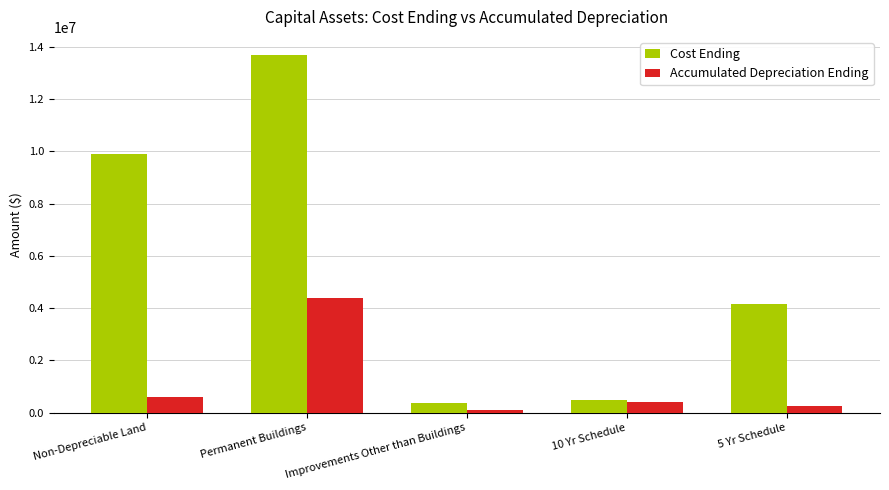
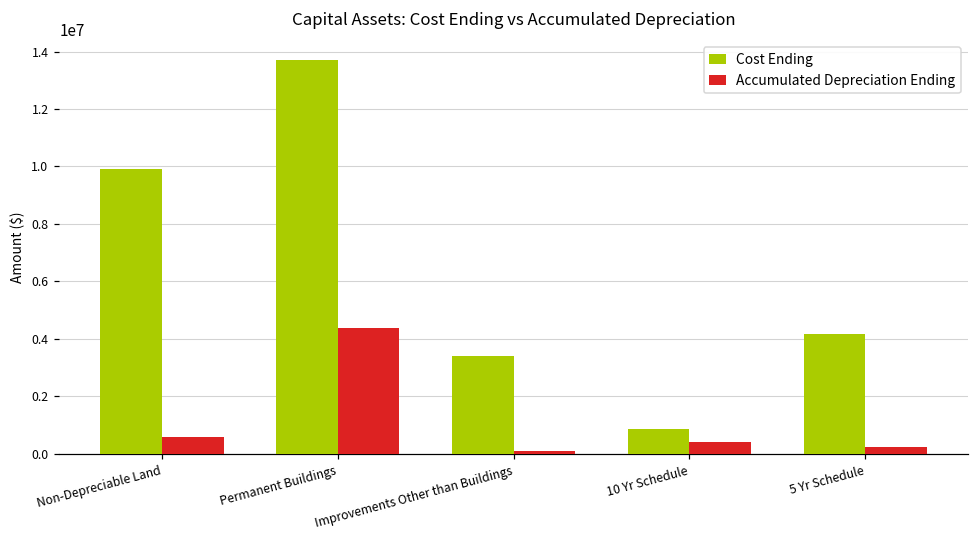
  {
    "Cost Ending": {
      "Non-Depreciable Land": 9900000,
      "Permanent Buildings": 13700000,
-     "Improvements Other than Buildings": 400000,
-     "10 Yr Schedule": 500000,
+     "Improvements Other than Buildings": 3400000,
+     "10 Yr Schedule": 900000,
      "5 Yr Schedule": 4200000
    },
    "Accumulated Depreciation Ending": {
      "Non-Depreciable Land": 600000,
      "Permanent Buildings": 4400000,
      "10 Yr Schedule": 400000,
      "5 Yr Schedule": 200000
    }
  }
